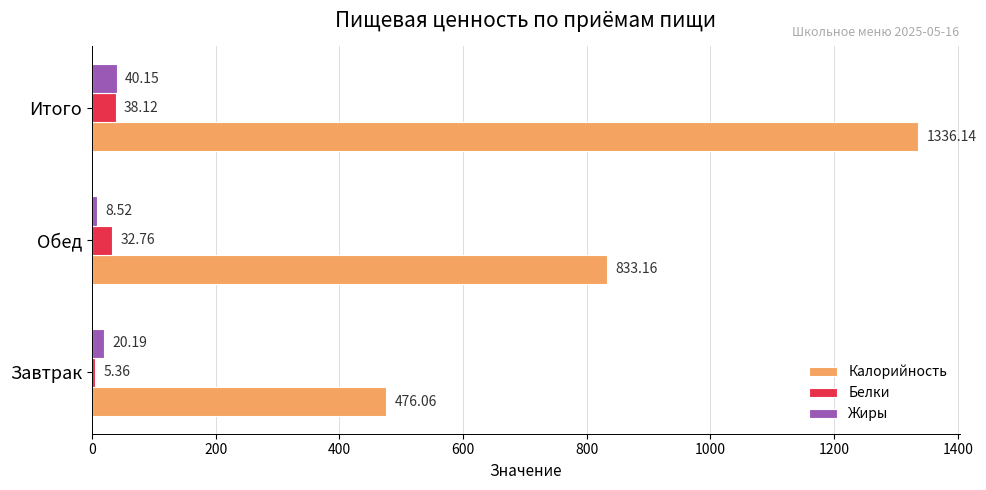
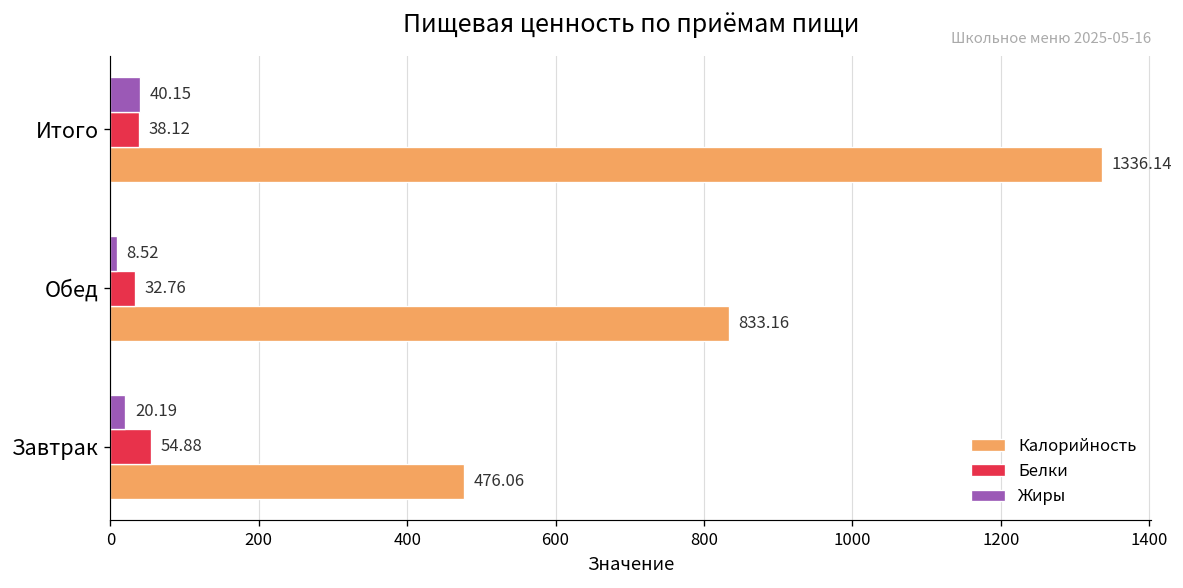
  {
    "Калорийность": {
      "Итого": 1336.14,
      "Обед": 833.16,
      "Завтрак": 476.06
    },
    "Белки": {
      "Итого": 38.12,
      "Обед": 32.76,
-     "Завтрак": 5.36
+     "Завтрак": 54.88
    },
    "Жиры": {
      "Итого": 40.15,
      "Обед": 8.52,
      "Завтрак": 20.19
    }
  }
